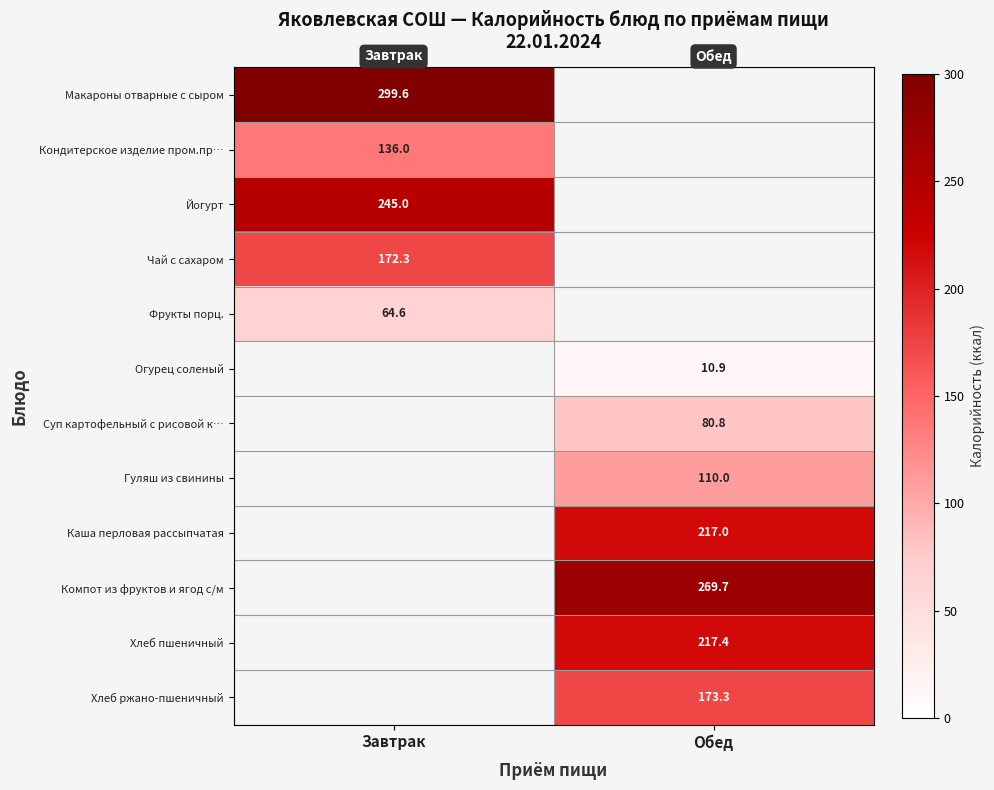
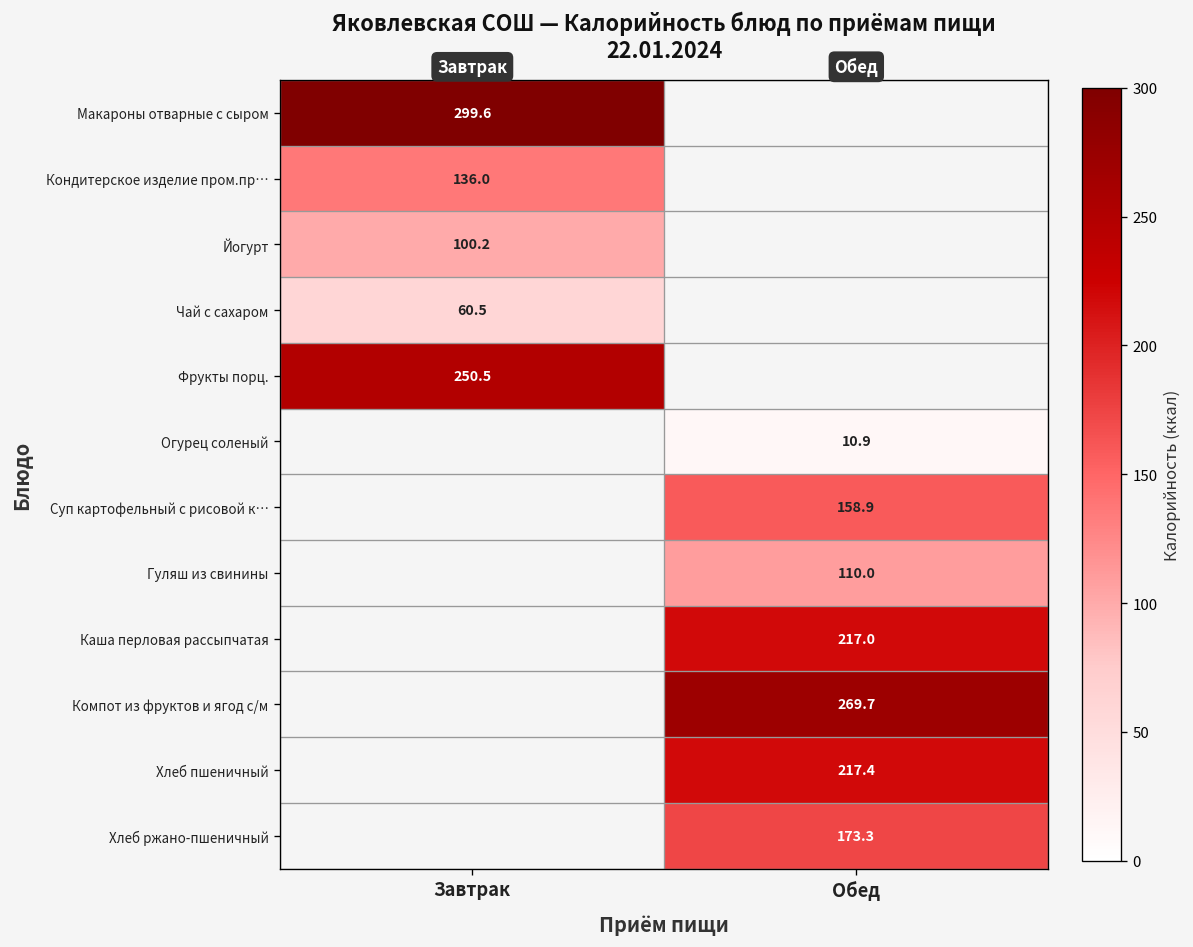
  {
    "Йогурт": {
-     "Завтрак": 245.0
+     "Завтрак": 100.2
    },
    "Чай с сахаром": {
-     "Завтрак": 172.3
+     "Завтрак": 60.5
    },
    "Фрукты порц.": {
-     "Завтрак": 64.6
+     "Завтрак": 250.5
    },
    "Суп картофельный с рисовой к…": {
-     "Обед": 80.8
+     "Обед": 158.9
    }
  }
